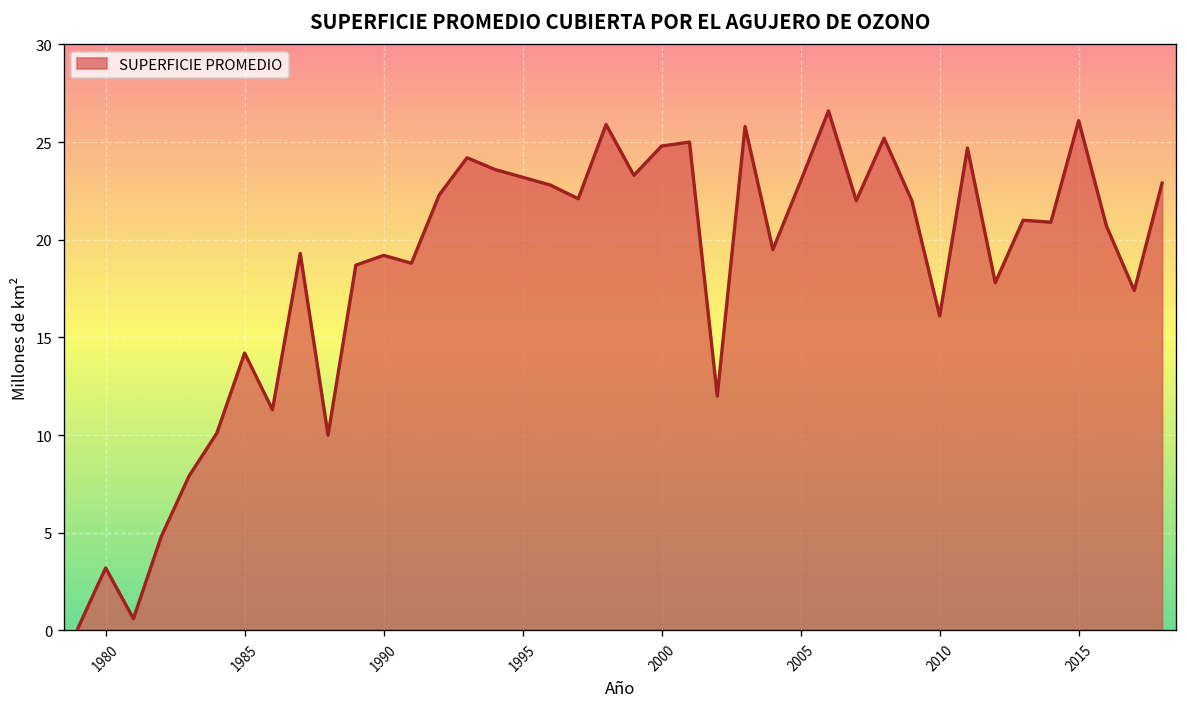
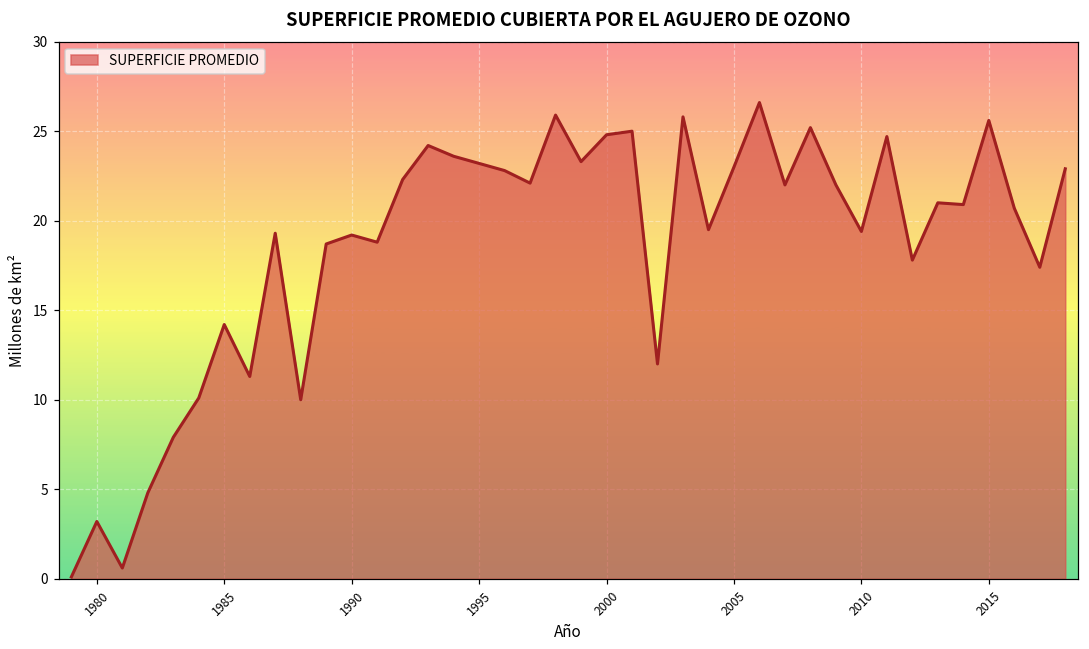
  {
    "1980": 3.2,
    "1985": 14.2,
    "1990": 19.2,
    "2000": 24.8,
    "2005": 23.0,
-   "2010": 16.1,
-   "2015": 26.1
+   "2010": 19.4,
+   "2015": 25.6
  }
